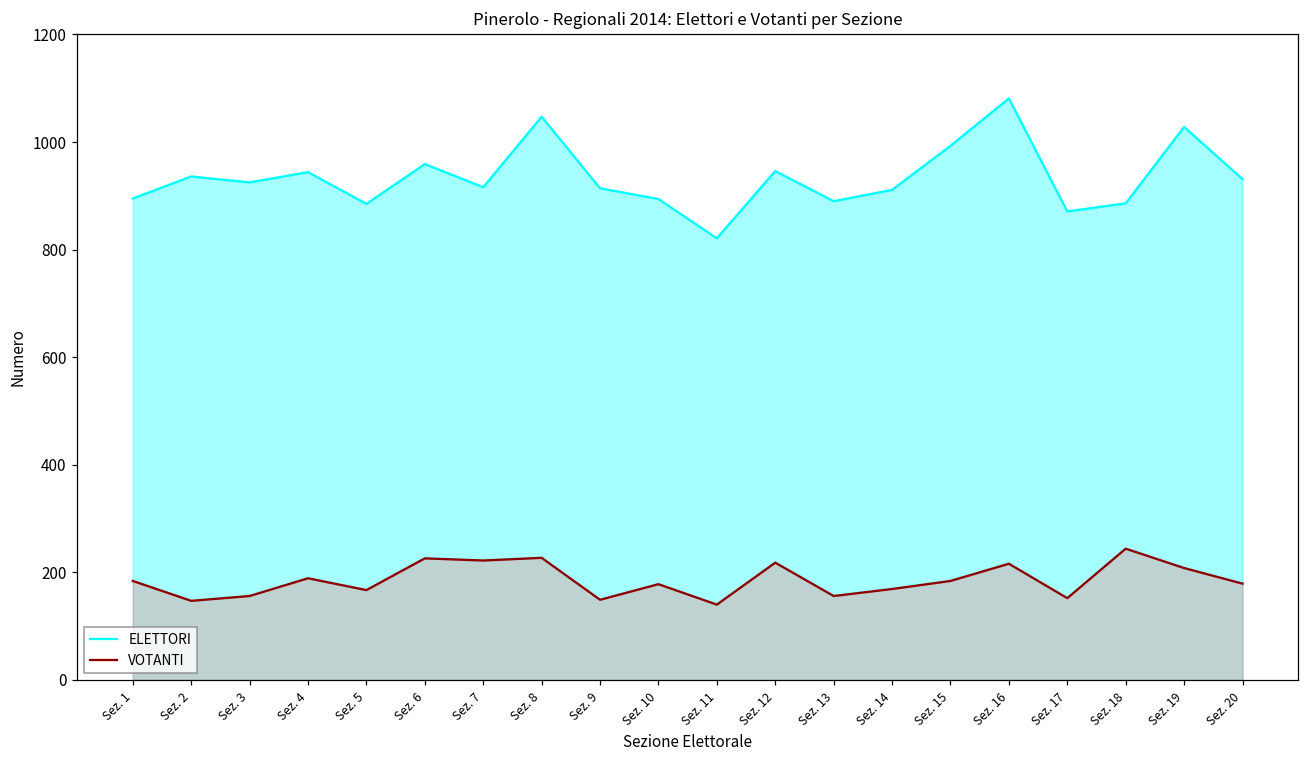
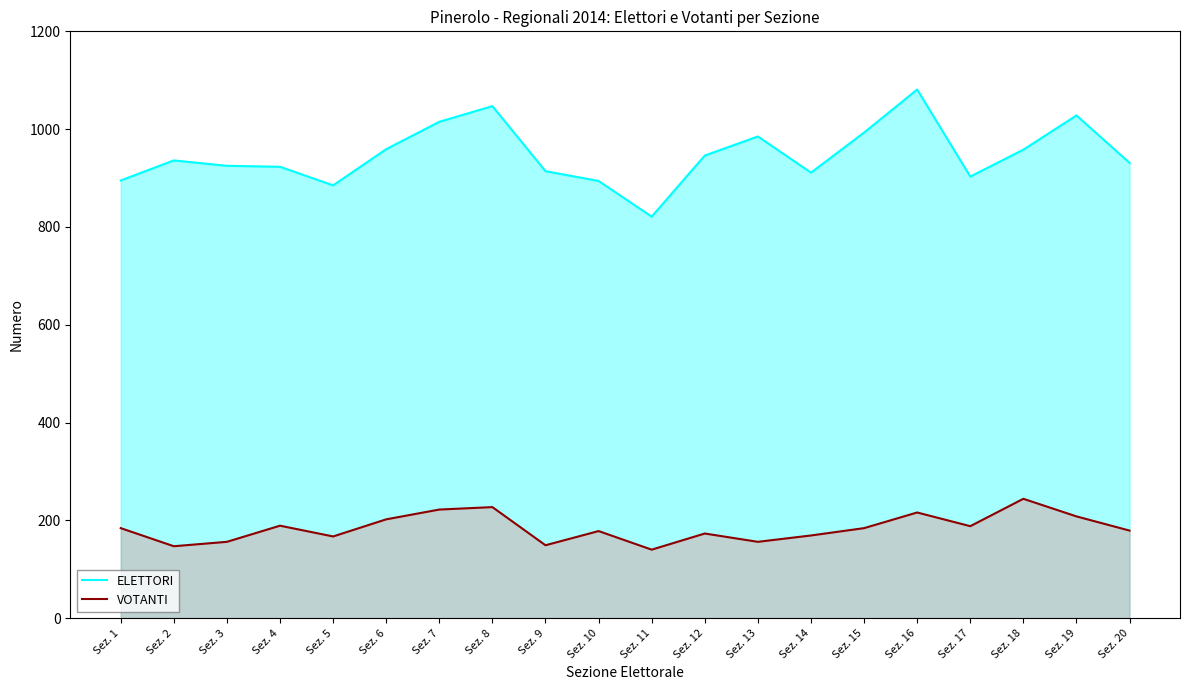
  {
    "ELETTORI": {
      "Sez. 1": 900,
      "Sez. 2": 940,
      "Sez. 3": 930,
-     "Sez. 4": 940,
+     "Sez. 4": 920,
      "Sez. 5": 890,
      "Sez. 6": 960,
-     "Sez. 7": 920,
+     "Sez. 7": 1020,
      "Sez. 8": 1050,
      "Sez. 9": 910,
      "Sez. 10": 890,
      "Sez. 11": 820,
      "Sez. 12": 950,
-     "Sez. 13": 890,
+     "Sez. 13": 990,
      "Sez. 14": 910,
      "Sez. 15": 990,
      "Sez. 16": 1080,
-     "Sez. 17": 870,
-     "Sez. 18": 890,
+     "Sez. 17": 900,
+     "Sez. 18": 960,
      "Sez. 19": 1030,
      "Sez. 20": 930
    },
    "VOTANTI": {
      "Sez. 1": 180,
      "Sez. 2": 150,
      "Sez. 3": 160,
      "Sez. 4": 190,
      "Sez. 5": 170,
-     "Sez. 6": 230,
+     "Sez. 6": 200,
      "Sez. 7": 220,
      "Sez. 8": 230,
      "Sez. 9": 150,
      "Sez. 10": 180,
      "Sez. 11": 140,
-     "Sez. 12": 220,
+     "Sez. 12": 170,
      "Sez. 13": 160,
      "Sez. 14": 170,
      "Sez. 15": 180,
      "Sez. 16": 220,
-     "Sez. 17": 150,
+     "Sez. 17": 190,
      "Sez. 18": 240,
      "Sez. 19": 210,
      "Sez. 20": 180
    }
  }
